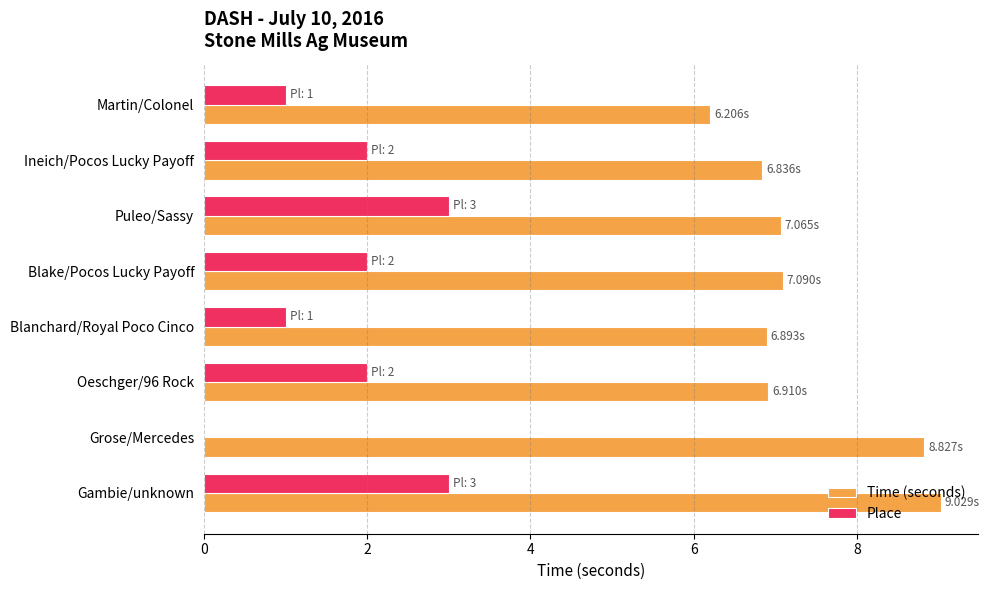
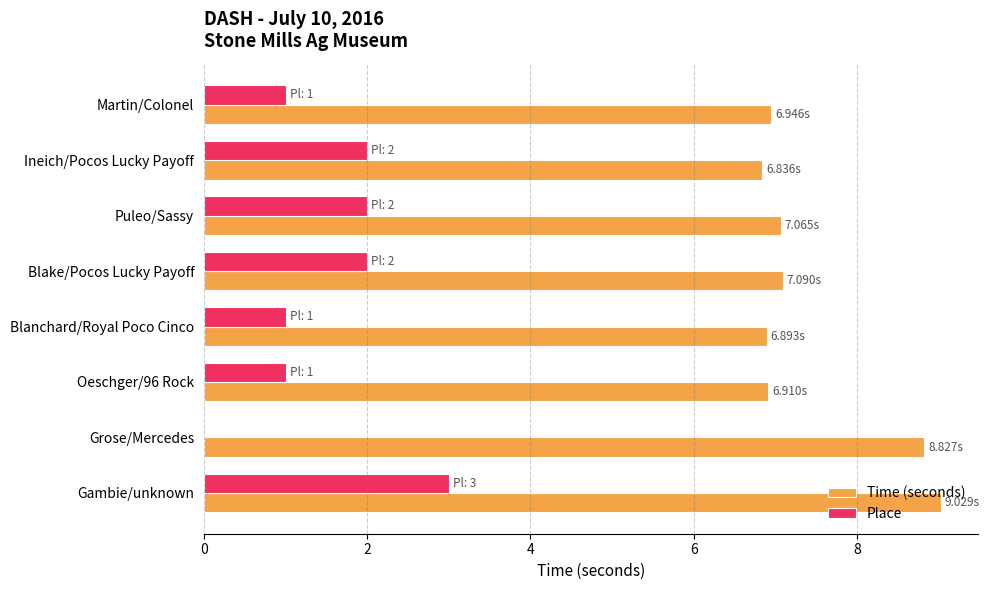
  {
    "Time (seconds)": {
-     "Martin/Colonel": "6.206s",
+     "Martin/Colonel": "6.946s",
      "Ineich/Pocos Lucky Payoff": "6.836s",
      "Puleo/Sassy": "7.065s",
      "Blake/Pocos Lucky Payoff": "7.090s",
      "Blanchard/Royal Poco Cinco": "6.893s",
      "Oeschger/96 Rock": "6.910s",
      "Grose/Mercedes": "8.827s",
      "Gambie/unknown": "9.029s"
    },
    "Place": {
      "Martin/Colonel": "1",
      "Ineich/Pocos Lucky Payoff": "2",
-     "Puleo/Sassy": "3",
+     "Puleo/Sassy": "2",
      "Blake/Pocos Lucky Payoff": "2",
      "Blanchard/Royal Poco Cinco": "1",
-     "Oeschger/96 Rock": "2",
+     "Oeschger/96 Rock": "1",
      "Gambie/unknown": "3"
    }
  }
